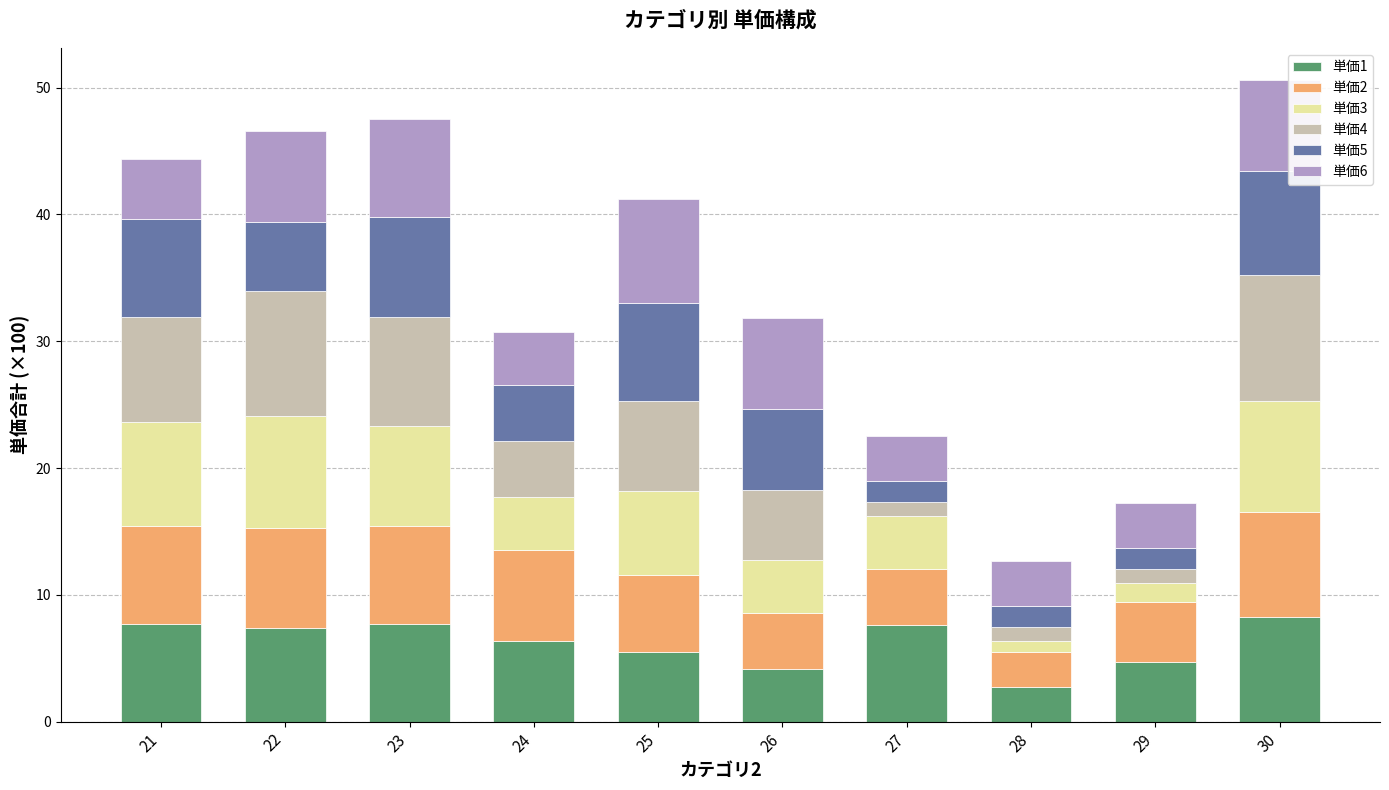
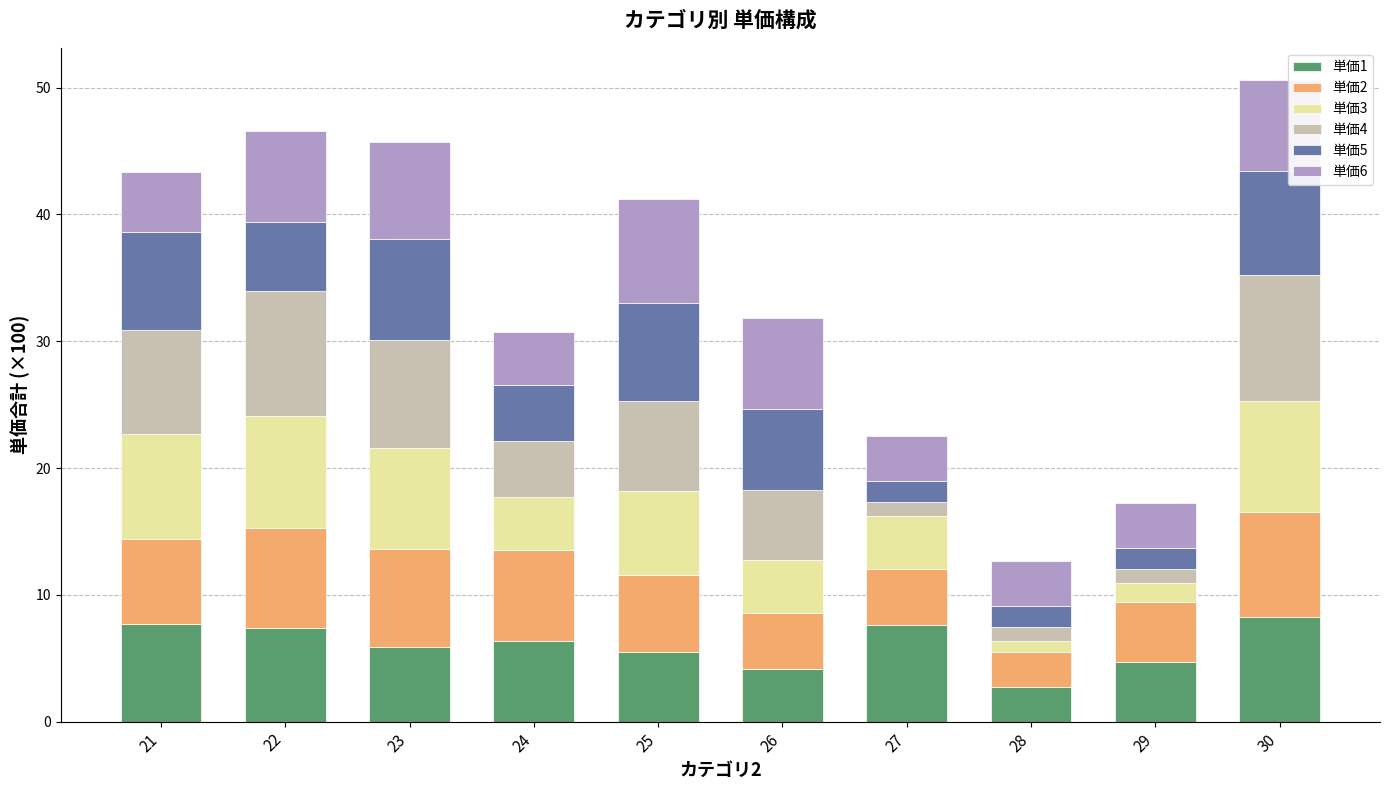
  {
    "単価1": {
      "21": 7.7,
      "22": 7.4,
-     "23": 7.7,
+     "23": 5.9,
      "24": 6.4,
      "25": 5.5,
      "26": 4.2,
      "27": 7.7,
      "28": 2.8,
      "29": 4.7,
      "30": 8.3
    },
    "単価2": {
-     "21": 7.7,
+     "21": 6.7,
      "22": 7.9,
      "23": 7.7,
      "24": 7.2,
      "25": 6.1,
      "26": 4.4,
      "27": 4.4,
      "28": 2.7,
      "29": 4.7,
      "30": 8.3
    },
    "単価5": {
      "21": 7.7,
      "22": 5.4,
      "23": 7.9,
      "24": 4.4,
      "25": 7.7,
      "26": 6.4,
      "27": 1.6,
      "28": 1.6,
      "29": 1.6,
      "30": 8.3
    }
  }
